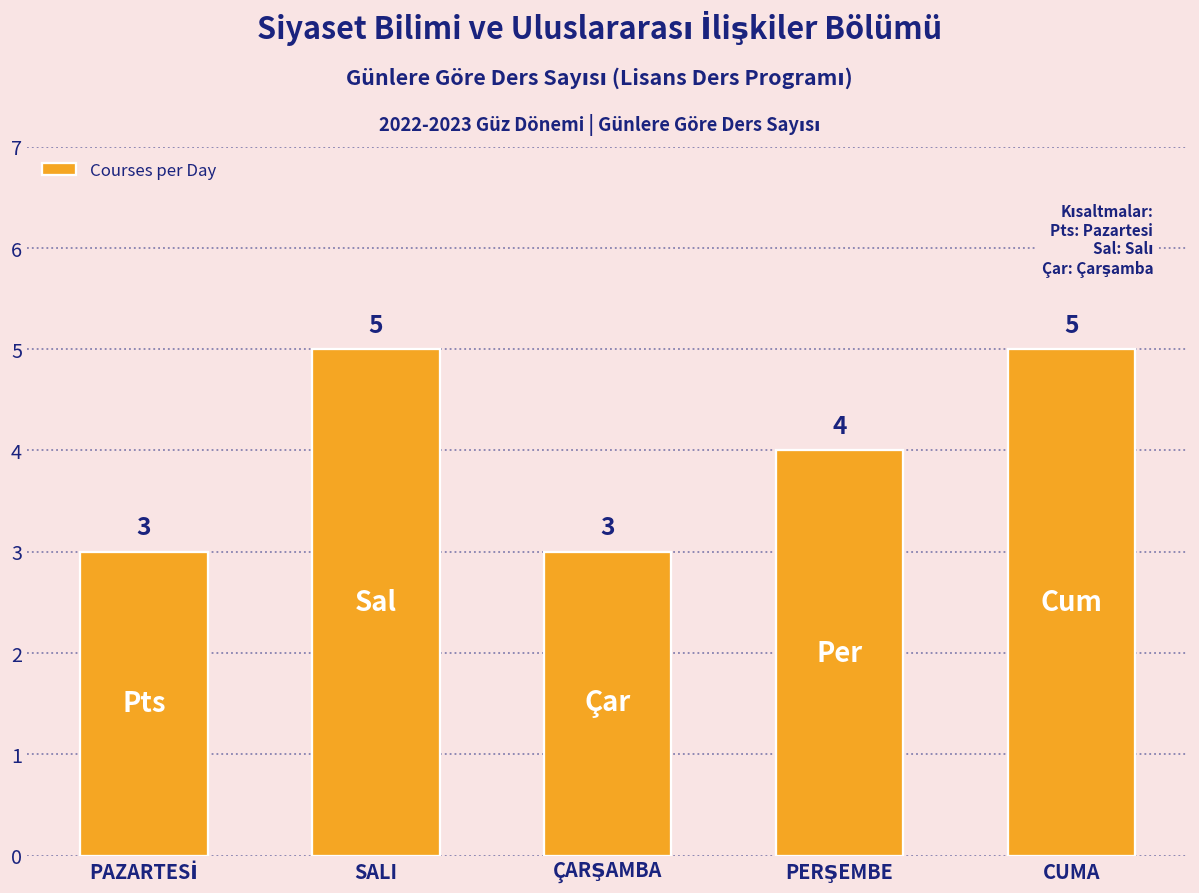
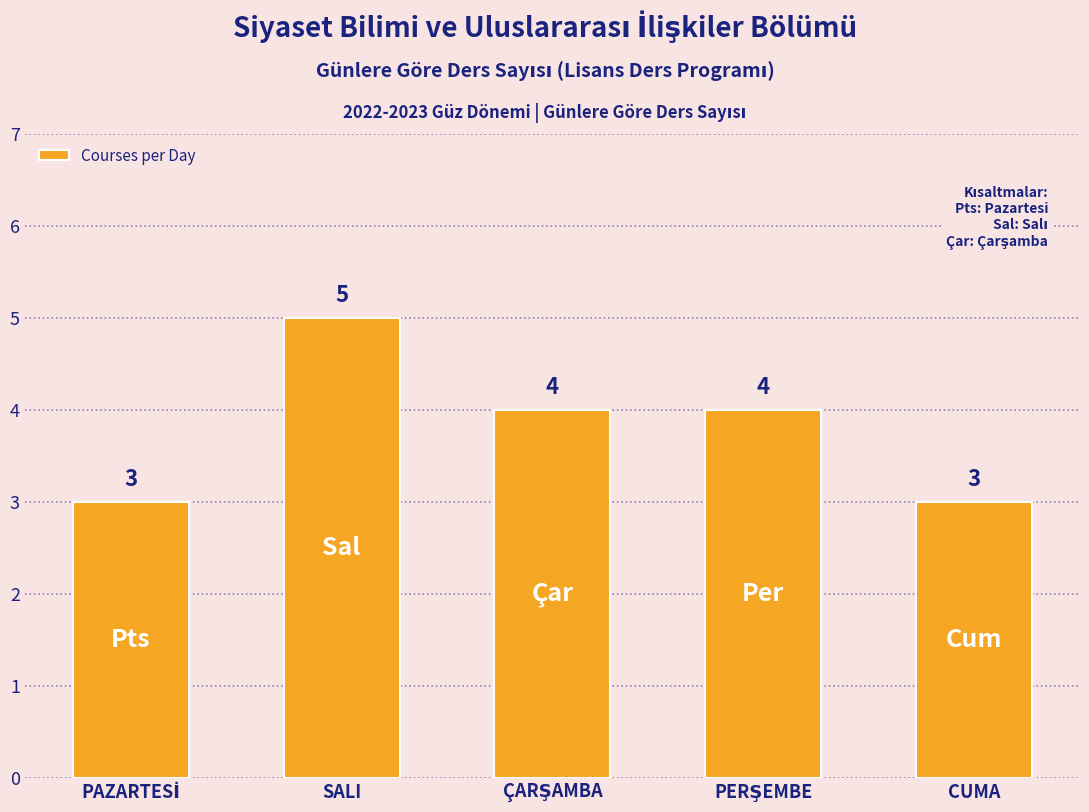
  {
    "PAZARTESİ": 3,
    "SALI": 5,
-   "ÇARŞAMBA": 3,
+   "ÇARŞAMBA": 4,
    "PERŞEMBE": 4,
-   "CUMA": 5
+   "CUMA": 3
  }
